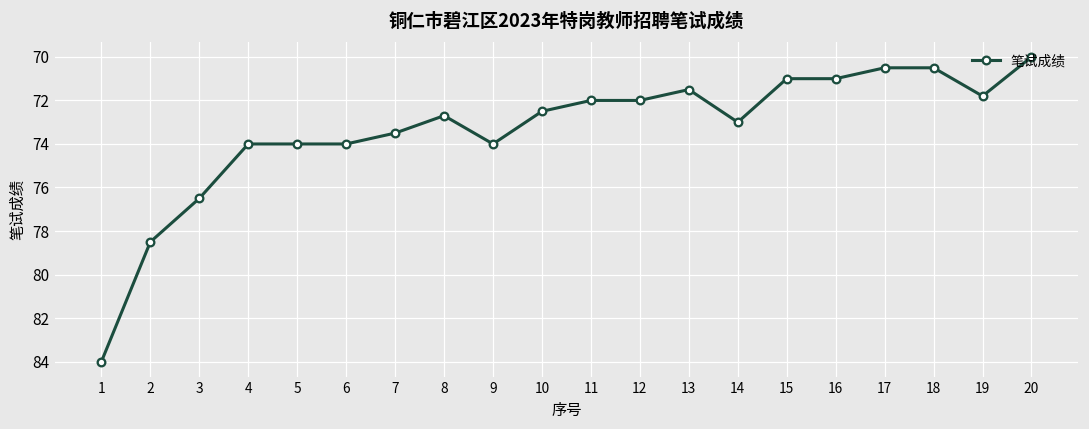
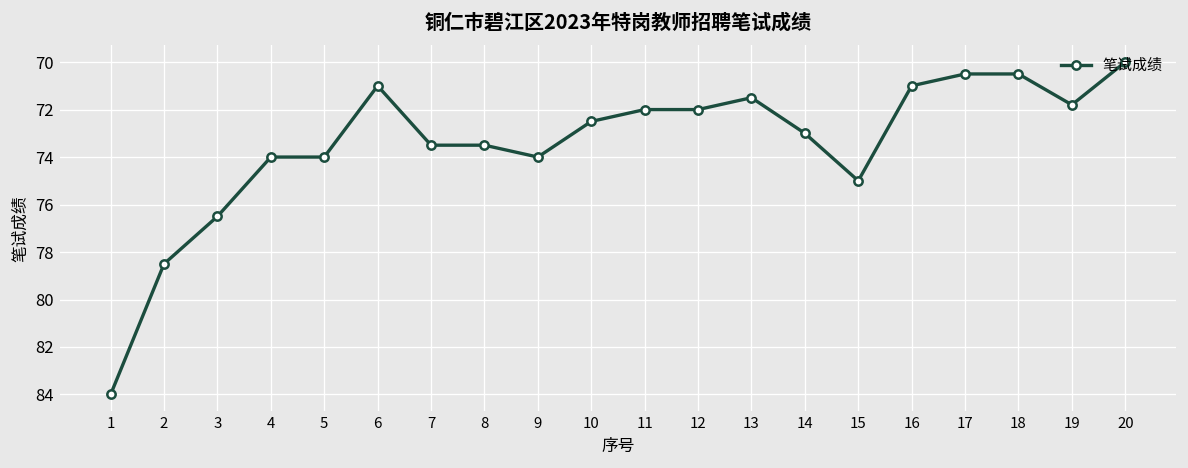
  {
    "1": 84.0,
    "2": 78.5,
    "3": 76.5,
    "4": 74.0,
    "5": 74.0,
-   "6": 74,
+   "6": 71,
    "7": 73.5,
-   "8": 72.7,
+   "8": 73.5,
    "9": 74.0,
    "10": 72.5,
    "11": 72.0,
    "12": 72.0,
    "13": 71.5,
    "14": 73.0,
-   "15": 71,
+   "15": 75,
    "16": 71.0,
    "17": 70.5,
    "18": 70.5,
    "19": 71.8,
    "20": 70.0
  }
